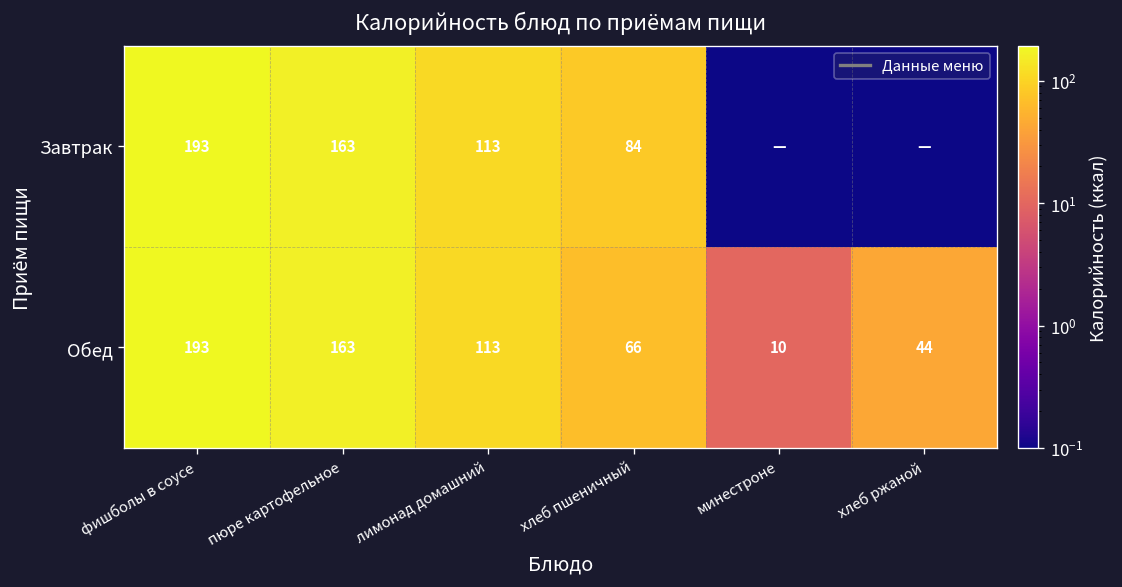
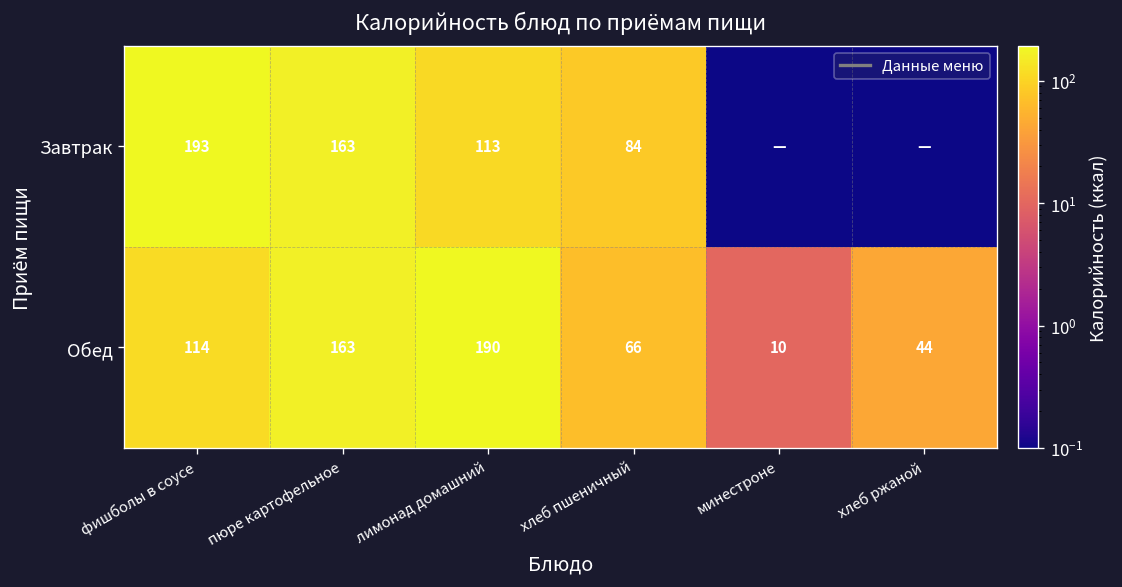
  {
    "Завтрак": {
      "фишболы в соусе": 193,
      "пюре картофельное": 163,
      "лимонад домашний": 113,
      "хлеб пшеничный": 84
    },
    "Обед": {
-     "фишболы в соусе": 193,
+     "фишболы в соусе": 114,
      "пюре картофельное": 163,
-     "лимонад домашний": 113,
+     "лимонад домашний": 190,
      "хлеб пшеничный": 66,
      "минестроне": 10,
      "хлеб ржаной": 44
    }
  }
